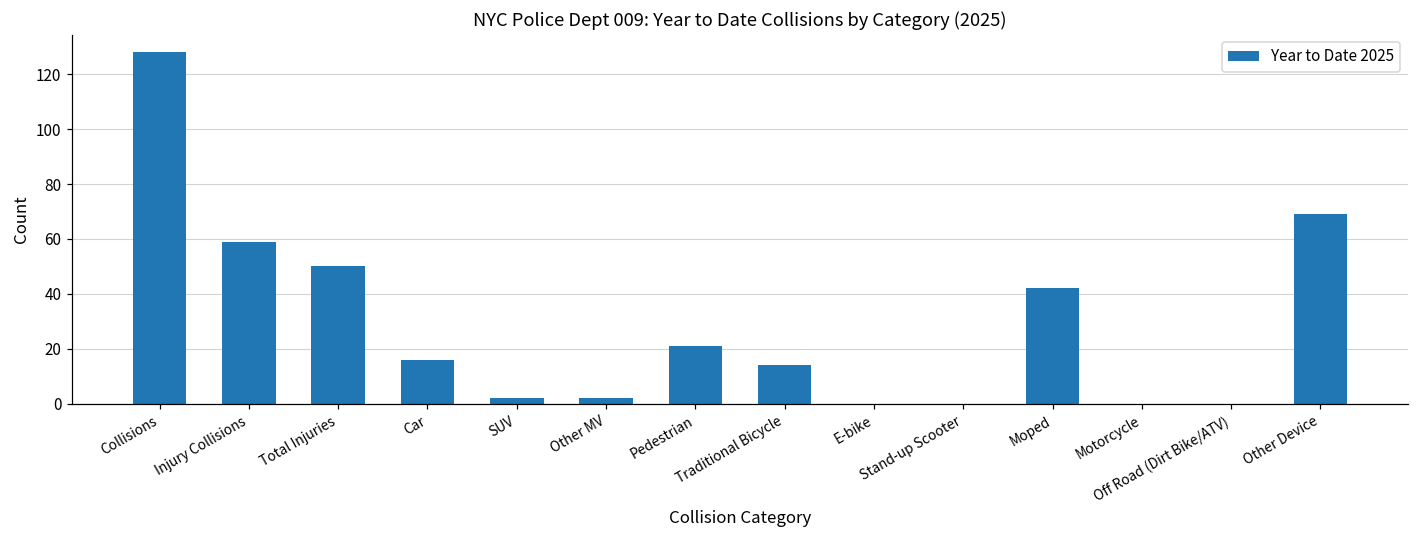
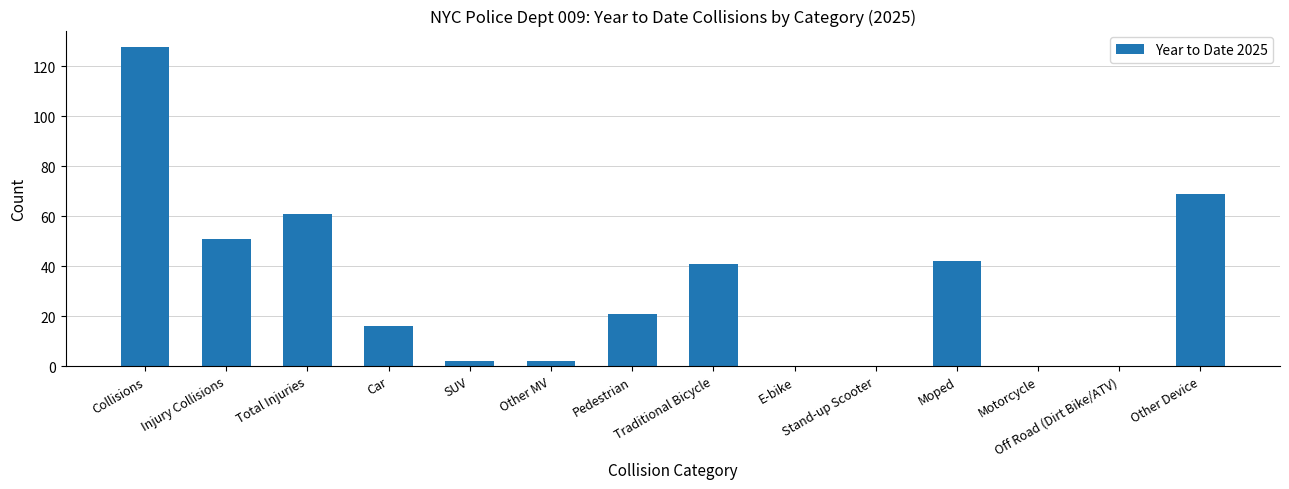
  {
    "Collisions": 128,
-   "Injury Collisions": 59,
-   "Total Injuries": 50,
+   "Injury Collisions": 51,
+   "Total Injuries": 61,
    "Car": 16,
    "SUV": 2,
    "Other MV": 2,
    "Pedestrian": 21,
-   "Traditional Bicycle": 14,
+   "Traditional Bicycle": 41,
    "E-bike": 0,
    "Stand-up Scooter": 0,
    "Moped": 42,
    "Motorcycle": 0,
    "Off Road (Dirt Bike/ATV)": 0,
    "Other Device": 69
  }
